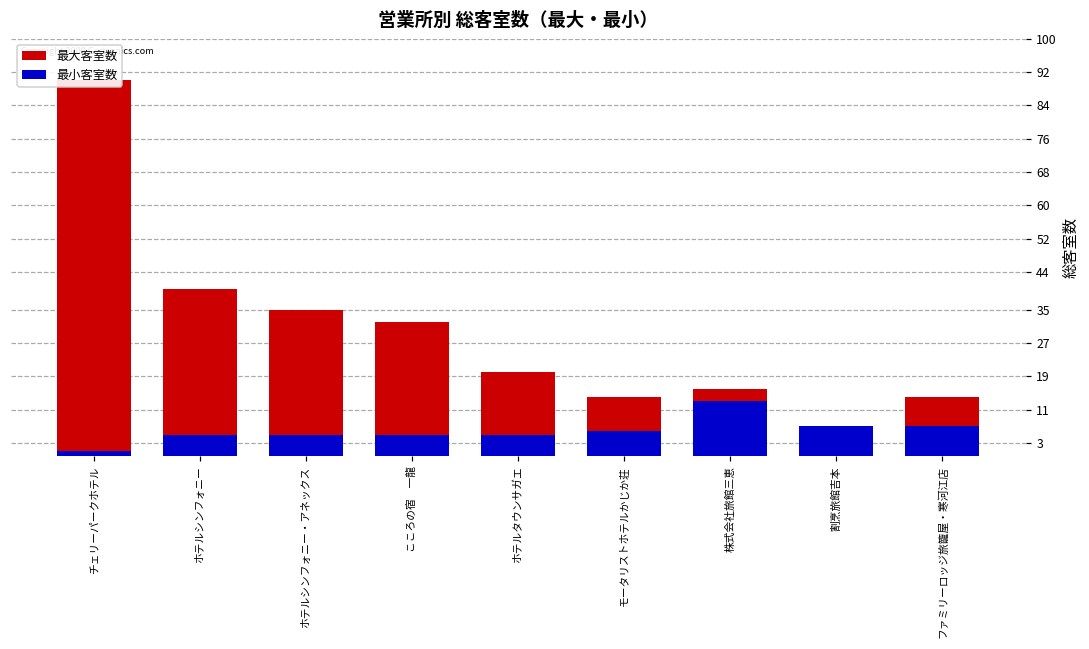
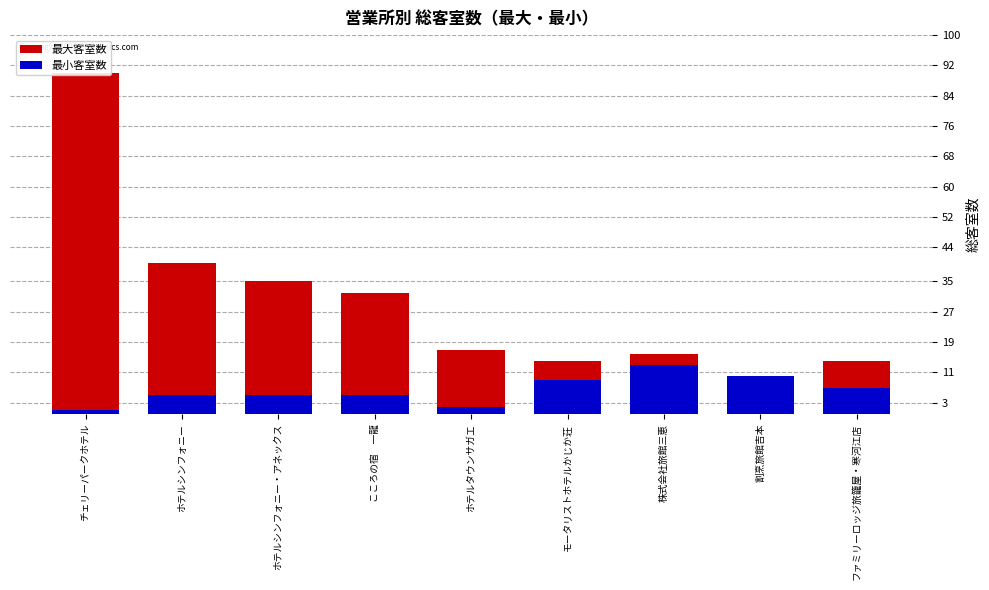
  {
    "最大客室数": {
      "ホテルシンフォニー": 40,
      "ホテルシンフォニー・アネックス": 35,
      "こころの宿 一龍": 32,
-     "ホテルタウンサガエ": 20,
+     "ホテルタウンサガエ": 17,
      "モータリストホテルかじか荘": 14,
      "株式会社旅館三恵": 16,
      "ファミリーロッジ旅籠屋・寒河江店": 14
    },
    "最小客室数": {
-     "ホテルタウンサガエ": 5,
-     "モータリストホテルかじか荘": 6,
-     "割烹旅館吉本": 7
+     "ホテルタウンサガエ": 2,
+     "モータリストホテルかじか荘": 9,
+     "割烹旅館吉本": 10
    }
  }
